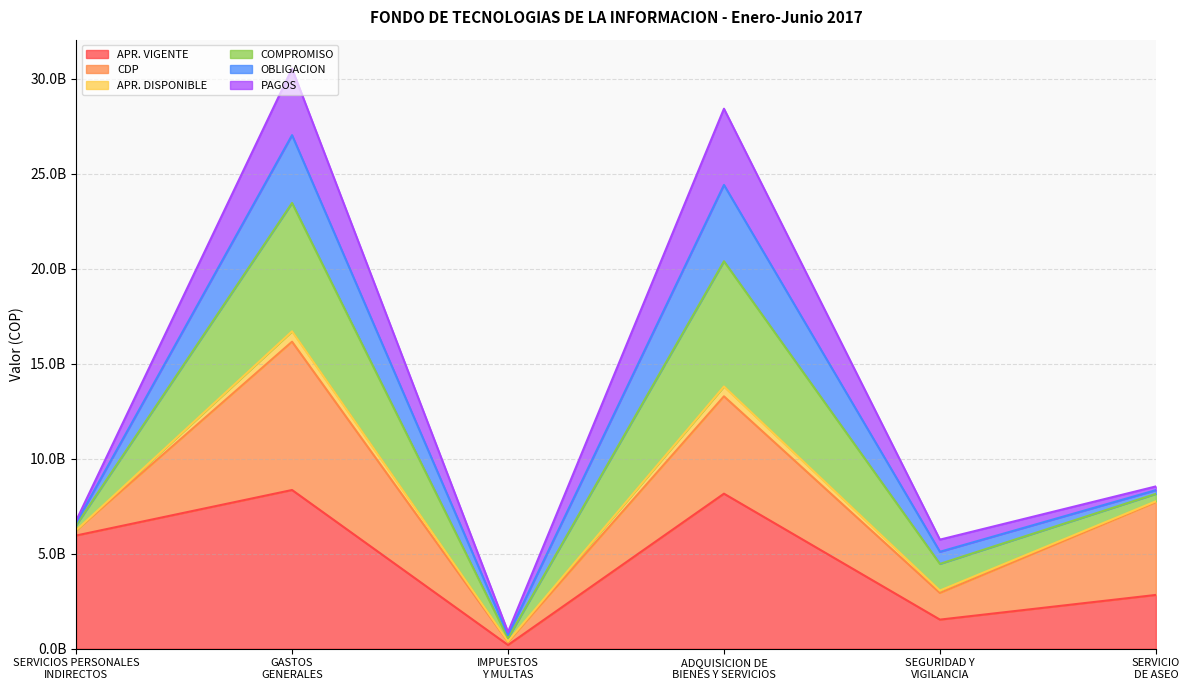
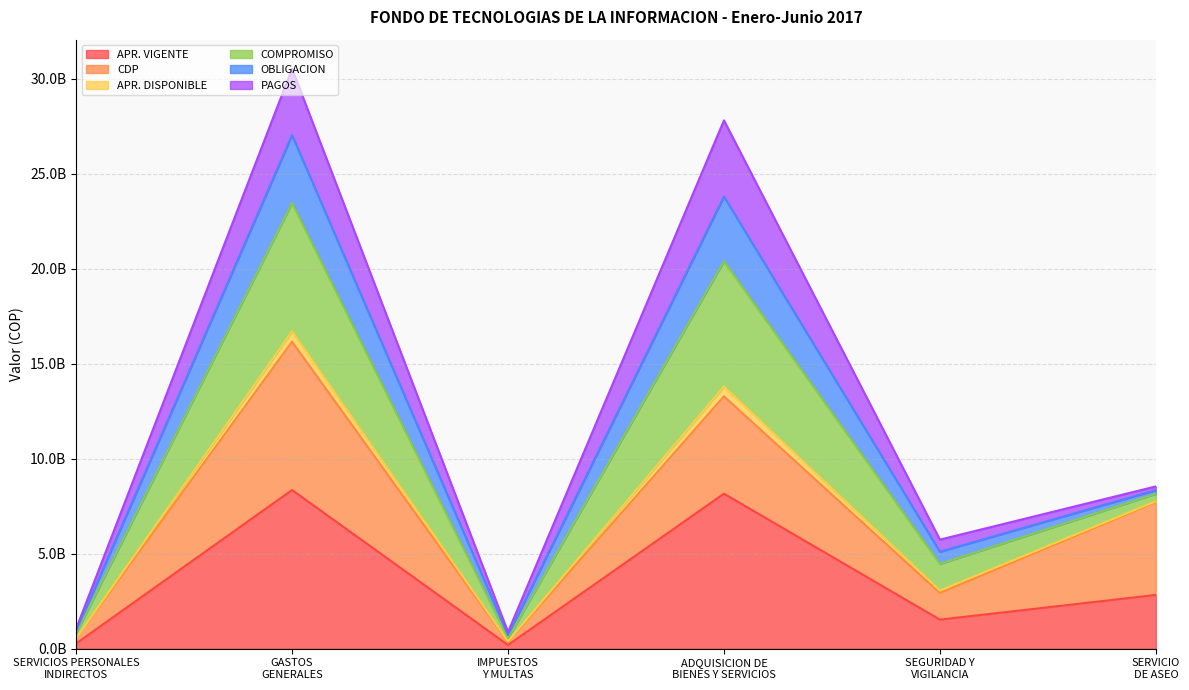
  {
    "APR. VIGENTE": {
-     "SERVICIOS PERSONALES INDIRECTOS": 6000000000,
+     "SERVICIOS PERSONALES INDIRECTOS": 300000000,
      "GASTOS GENERALES": 8400000000,
      "IMPUESTOS Y MULTAS": 200000000,
      "ADQUISICION DE BIENES Y SERVICIOS": 8200000000,
      "SEGURIDAD Y VIGILANCIA": 1500000000,
      "SERVICIO DE ASEO": 2800000000
    },
    "CDP": {
      "GASTOS GENERALES": 7800000000,
      "ADQUISICION DE BIENES Y SERVICIOS": 5100000000
    },
    "APR. DISPONIBLE": {
      "GASTOS GENERALES": 500000000,
      "ADQUISICION DE BIENES Y SERVICIOS": 500000000
    },
    "COMPROMISO": {
      "GASTOS GENERALES": 6800000000,
      "IMPUESTOS Y MULTAS": 200000000,
      "ADQUISICION DE BIENES Y SERVICIOS": 6600000000,
      "SEGURIDAD Y VIGILANCIA": 1400000000,
      "SERVICIO DE ASEO": 400000000
    },
    "OBLIGACION": {
      "GASTOS GENERALES": 3600000000,
      "IMPUESTOS Y MULTAS": 200000000,
-     "ADQUISICION DE BIENES Y SERVICIOS": 4000000000,
+     "ADQUISICION DE BIENES Y SERVICIOS": 3400000000,
      "SEGURIDAD Y VIGILANCIA": 600000000,
      "SERVICIO DE ASEO": 200000000
    },
    "PAGOS": {
      "IMPUESTOS Y MULTAS": 200000000,
      "ADQUISICION DE BIENES Y SERVICIOS": 4000000000,
      "SEGURIDAD Y VIGILANCIA": 600000000,
      "SERVICIO DE ASEO": 200000000
    }
  }
